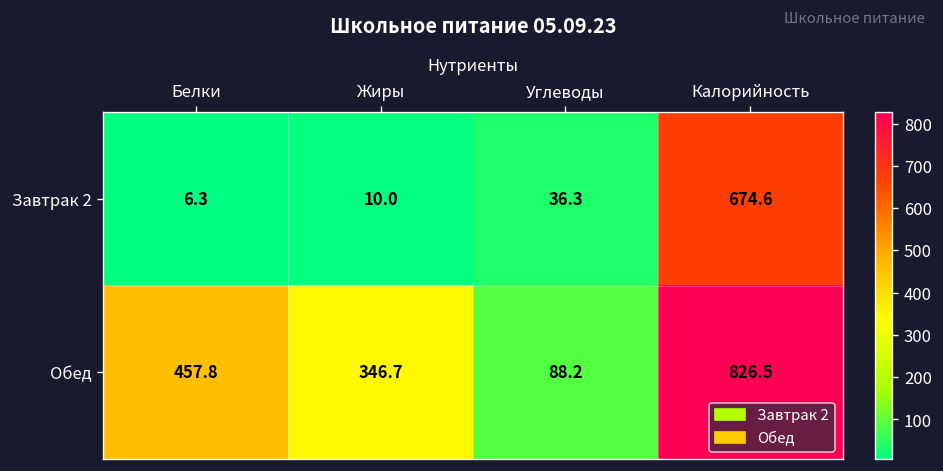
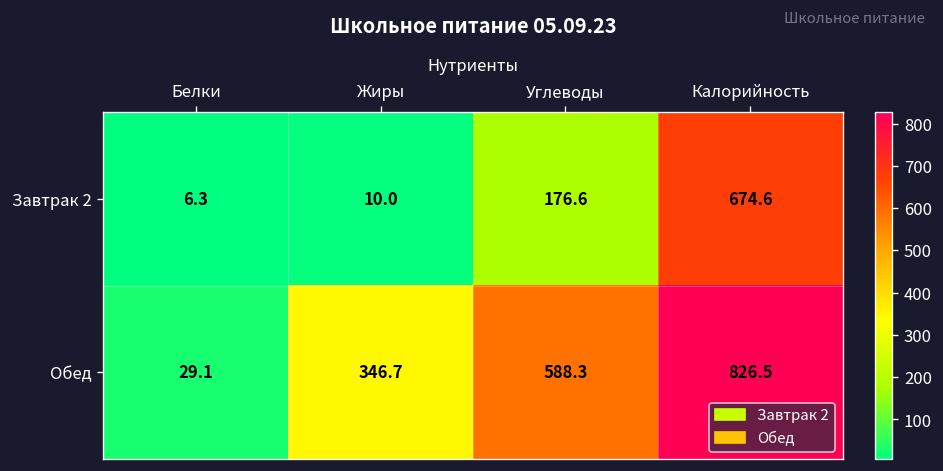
  {
    "Завтрак 2": {
      "Белки": 6.3,
      "Жиры": 10.0,
-     "Углеводы": 36.3,
+     "Углеводы": 176.6,
      "Калорийность": 674.6
    },
    "Обед": {
-     "Белки": 457.8,
+     "Белки": 29.1,
      "Жиры": 346.7,
-     "Углеводы": 88.2,
+     "Углеводы": 588.3,
      "Калорийность": 826.5
    }
  }
